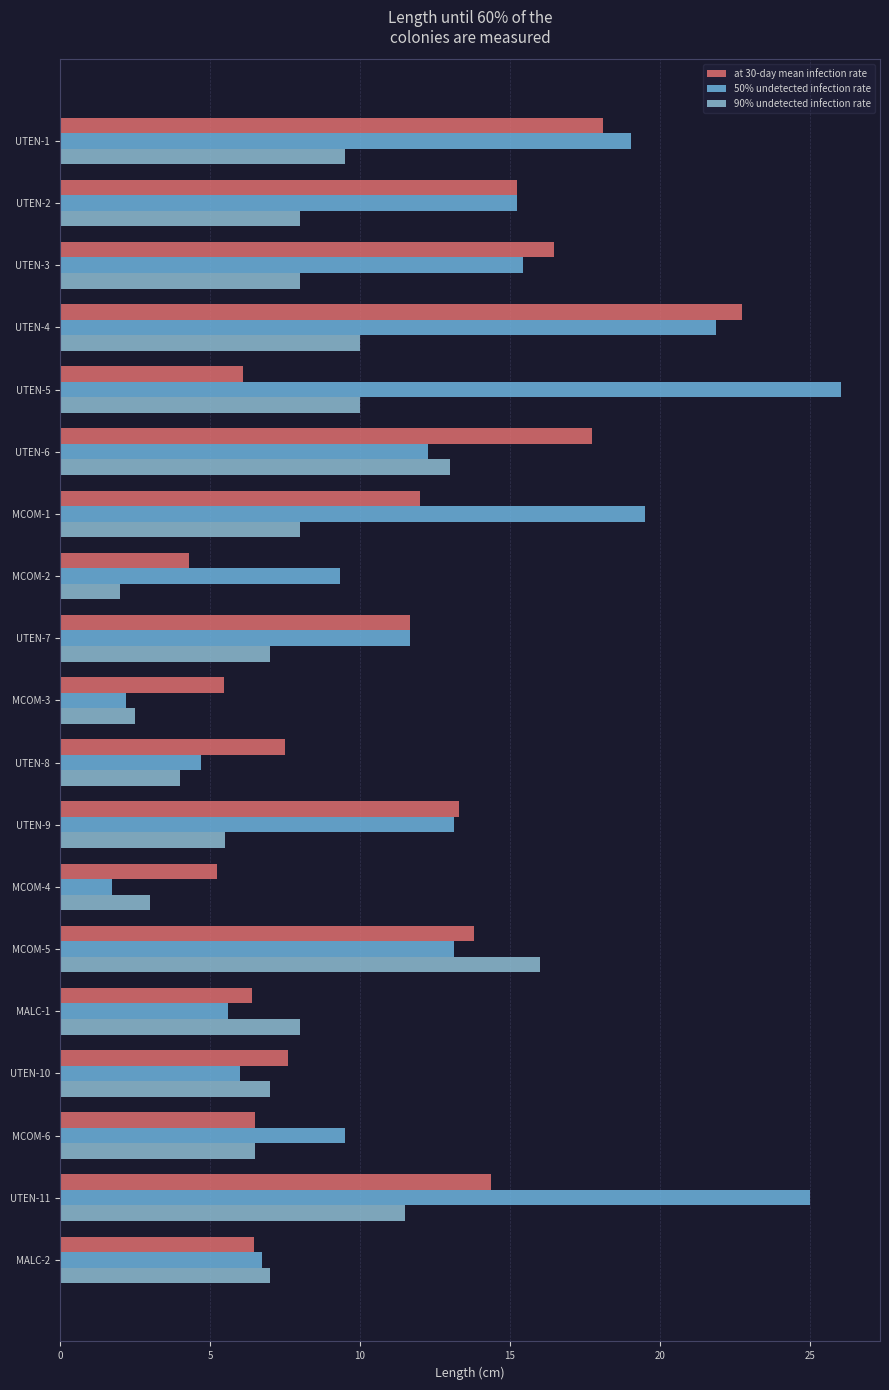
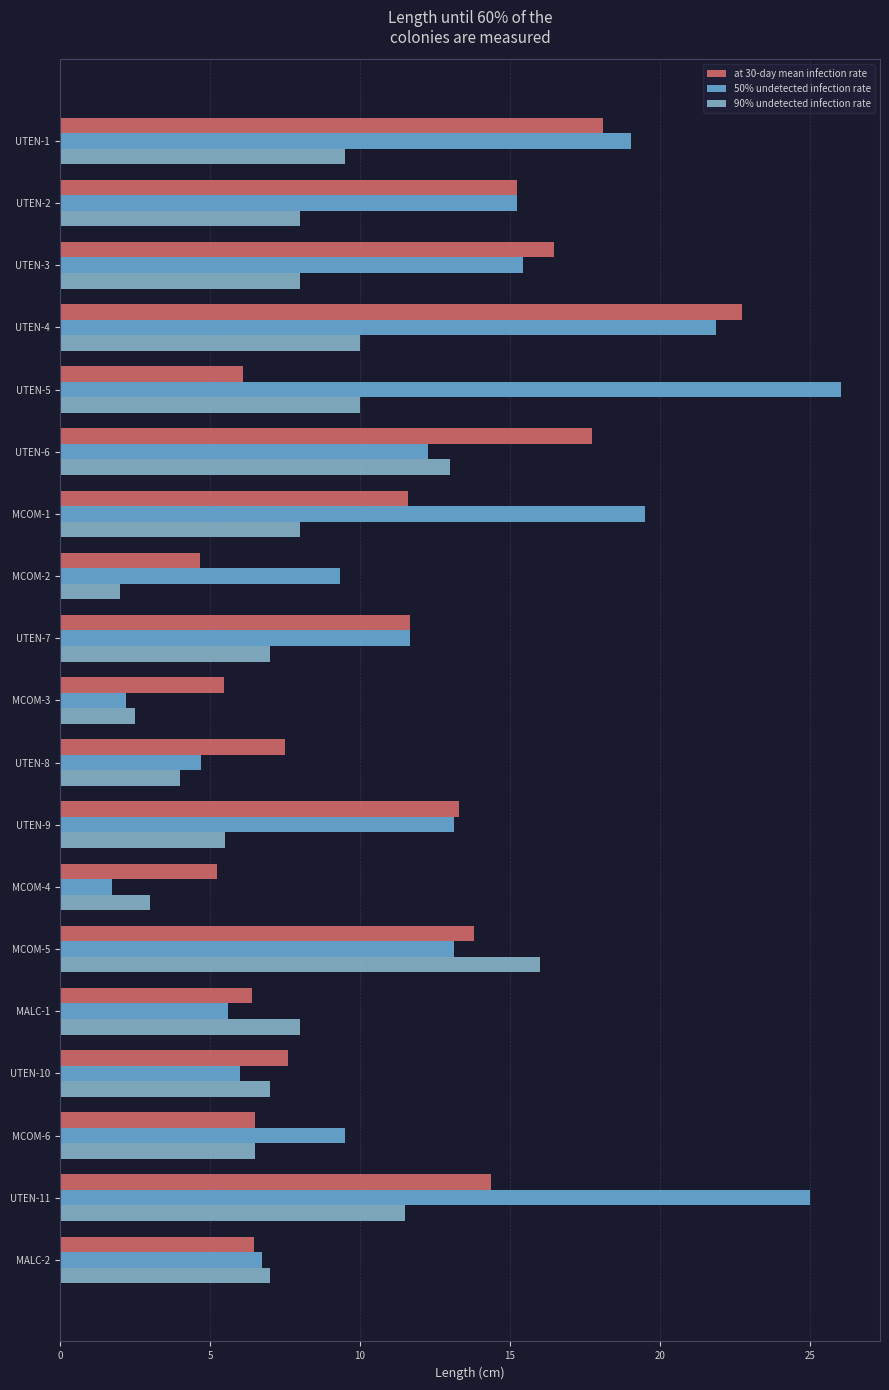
  {
    "at 30-day mean infection rate": {
      "UTEN-1": 18.1,
      "UTEN-2": 15.2,
      "UTEN-3": 16.5,
      "UTEN-4": 22.8,
      "UTEN-5": 6.1,
      "UTEN-6": 17.7,
-     "MCOM-1": 12.0,
-     "MCOM-2": 4.3,
+     "MCOM-1": 11.6,
+     "MCOM-2": 4.7,
      "UTEN-7": 11.7,
      "MCOM-3": 5.5,
      "UTEN-8": 7.5,
      "UTEN-9": 13.3,
      "MCOM-4": 5.3,
      "MCOM-5": 13.8,
      "MALC-1": 6.4,
      "UTEN-10": 7.6,
      "MCOM-6": 6.5,
      "UTEN-11": 14.4,
      "MALC-2": 6.5
    }
  }
